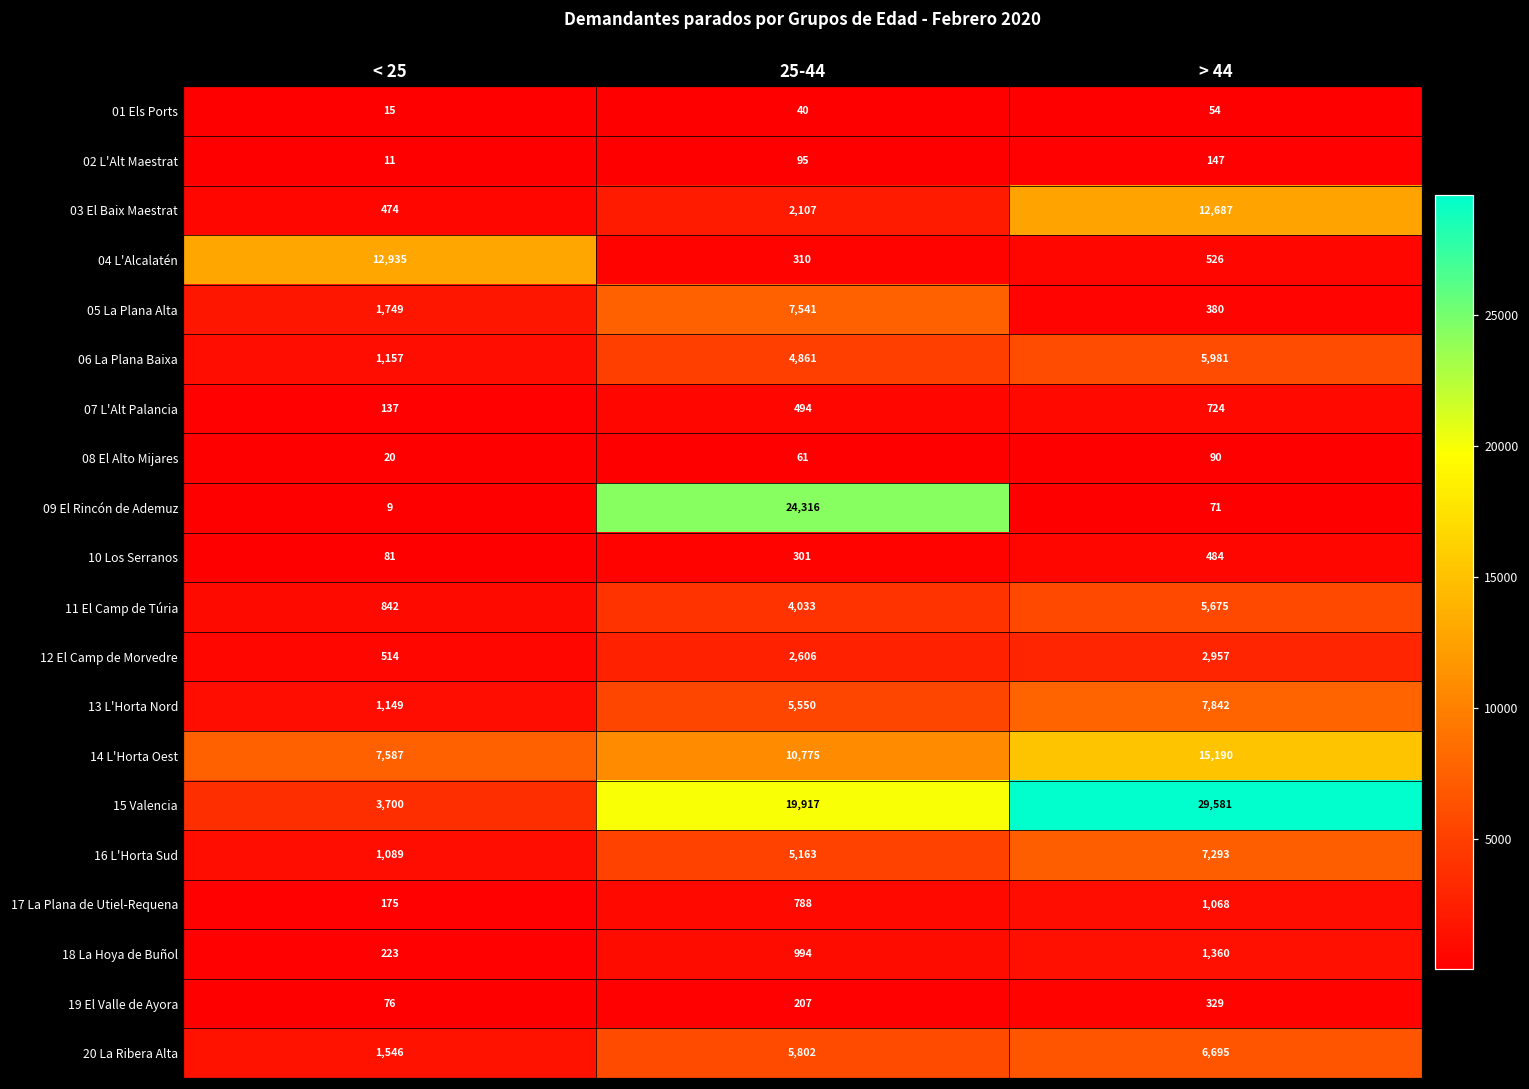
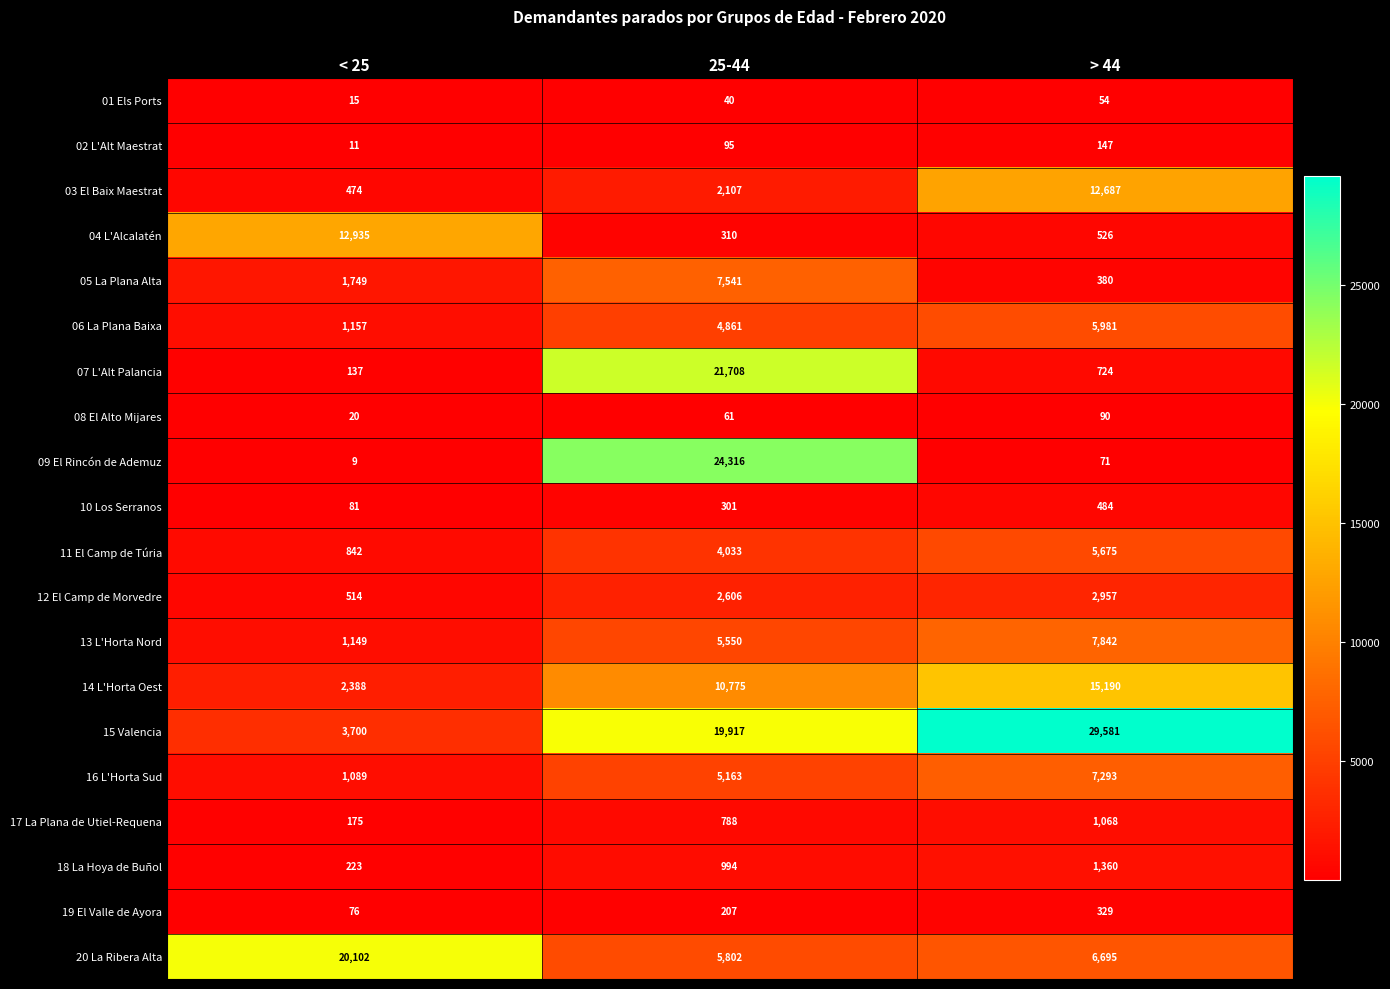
  {
    "01 Els Ports": {
      "< 25": "15",
      "25-44": "40",
      "> 44": "54"
    },
    "02 L'Alt Maestrat": {
      "< 25": "11",
      "25-44": "95",
      "> 44": "147"
    },
    "03 El Baix Maestrat": {
      "< 25": "474",
      "25-44": "2,107",
      "> 44": "12,687"
    },
    "04 L'Alcalatén": {
      "< 25": "12,935",
      "25-44": "310",
      "> 44": "526"
    },
    "05 La Plana Alta": {
      "< 25": "1,749",
      "25-44": "7,541",
      "> 44": "380"
    },
    "06 La Plana Baixa": {
      "< 25": "1,157",
      "25-44": "4,861",
      "> 44": "5,981"
    },
    "07 L'Alt Palancia": {
      "< 25": "137",
-     "25-44": "494",
+     "25-44": "21,708",
      "> 44": "724"
    },
    "08 El Alto Mijares": {
      "< 25": "20",
      "25-44": "61",
      "> 44": "90"
    },
    "09 El Rincón de Ademuz": {
      "< 25": "9",
      "25-44": "24,316",
      "> 44": "71"
    },
    "10 Los Serranos": {
      "< 25": "81",
      "25-44": "301",
      "> 44": "484"
    },
    "11 El Camp de Túria": {
      "< 25": "842",
      "25-44": "4,033",
      "> 44": "5,675"
    },
    "12 El Camp de Morvedre": {
      "< 25": "514",
      "25-44": "2,606",
      "> 44": "2,957"
    },
    "13 L'Horta Nord": {
      "< 25": "1,149",
      "25-44": "5,550",
      "> 44": "7,842"
    },
    "14 L'Horta Oest": {
-     "< 25": "7,587",
+     "< 25": "2,388",
      "25-44": "10,775",
      "> 44": "15,190"
    },
    "15 Valencia": {
      "< 25": "3,700",
      "25-44": "19,917",
      "> 44": "29,581"
    },
    "16 L'Horta Sud": {
      "< 25": "1,089",
      "25-44": "5,163",
      "> 44": "7,293"
    },
    "17 La Plana de Utiel-Requena": {
      "< 25": "175",
      "25-44": "788",
      "> 44": "1,068"
    },
    "18 La Hoya de Buñol": {
      "< 25": "223",
      "25-44": "994",
      "> 44": "1,360"
    },
    "19 El Valle de Ayora": {
      "< 25": "76",
      "25-44": "207",
      "> 44": "329"
    },
    "20 La Ribera Alta": {
-     "< 25": "1,546",
+     "< 25": "20,102",
      "25-44": "5,802",
      "> 44": "6,695"
    }
  }
